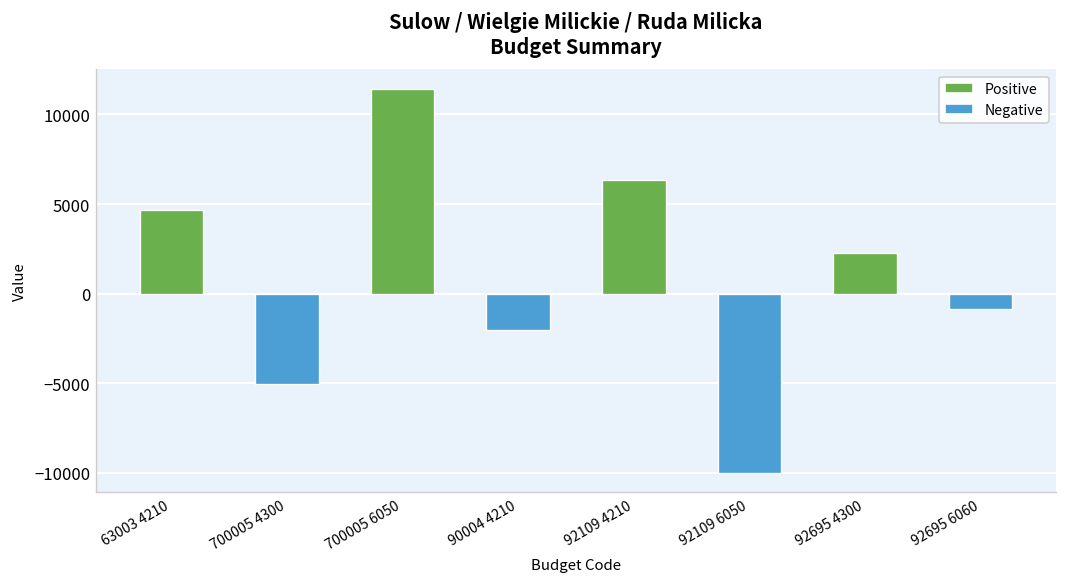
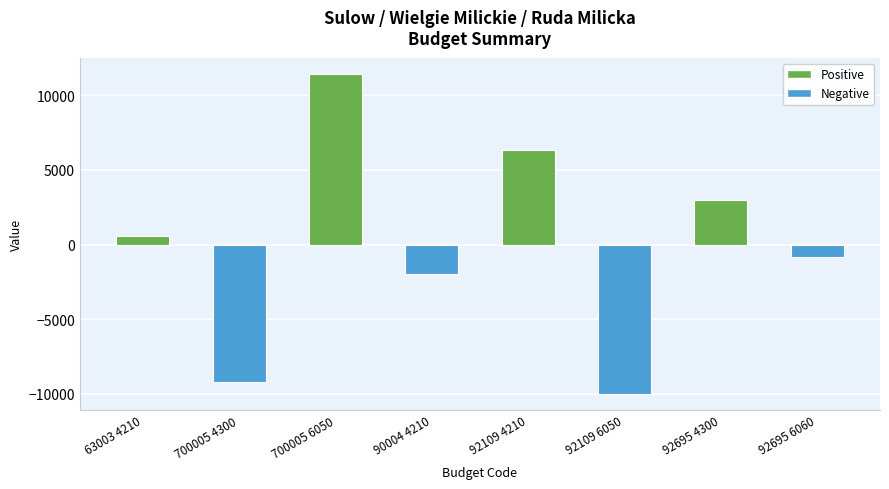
  {
-   "63003 4210": 4700,
-   "700005 4300": -5000,
+   "63003 4210": 600,
+   "700005 4300": -9200,
    "700005 6050": 11400,
    "90004 4210": -2000,
    "92109 4210": 6400,
    "92109 6050": -10000,
-   "92695 4300": 2300,
+   "92695 4300": 3000,
    "92695 6060": -900
  }
